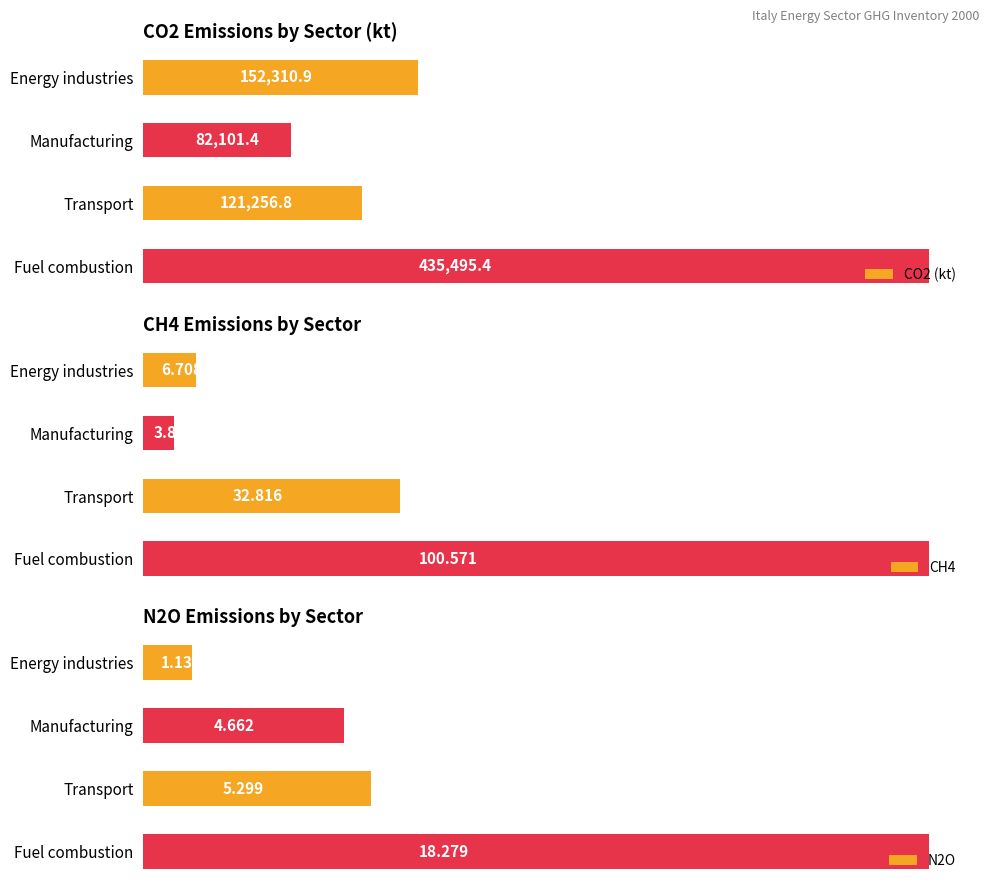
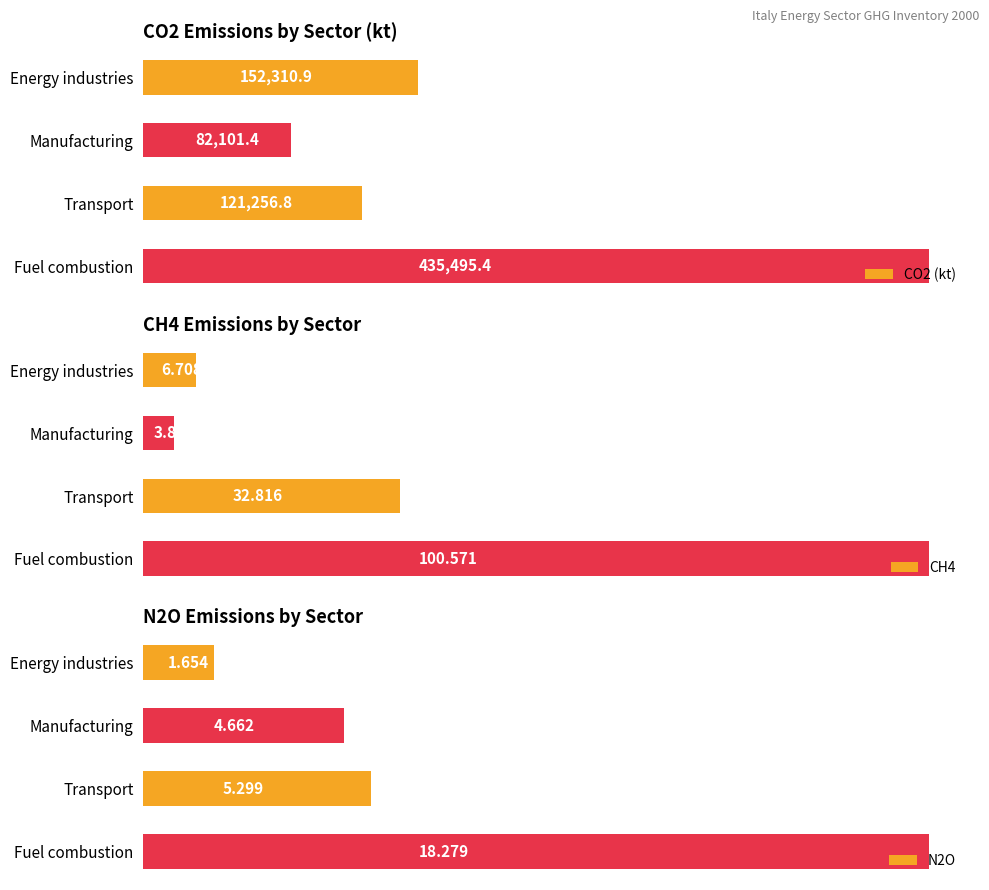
  {
    "CO2 Emissions by Sector (kt)": {
      "Energy industries": "152,310.9",
      "Manufacturing": "82,101.4",
      "Transport": "121,256.8",
      "Fuel combustion": "435,495.4"
    },
    "CH4 Emissions by Sector": {
      "Energy industries": "6.708",
      "Transport": "32.816",
      "Fuel combustion": "100.571"
    },
    "N2O Emissions by Sector": {
-     "Energy industries": "1.134",
+     "Energy industries": "1.654",
      "Manufacturing": "4.662",
      "Transport": "5.299",
      "Fuel combustion": "18.279"
    }
  }
